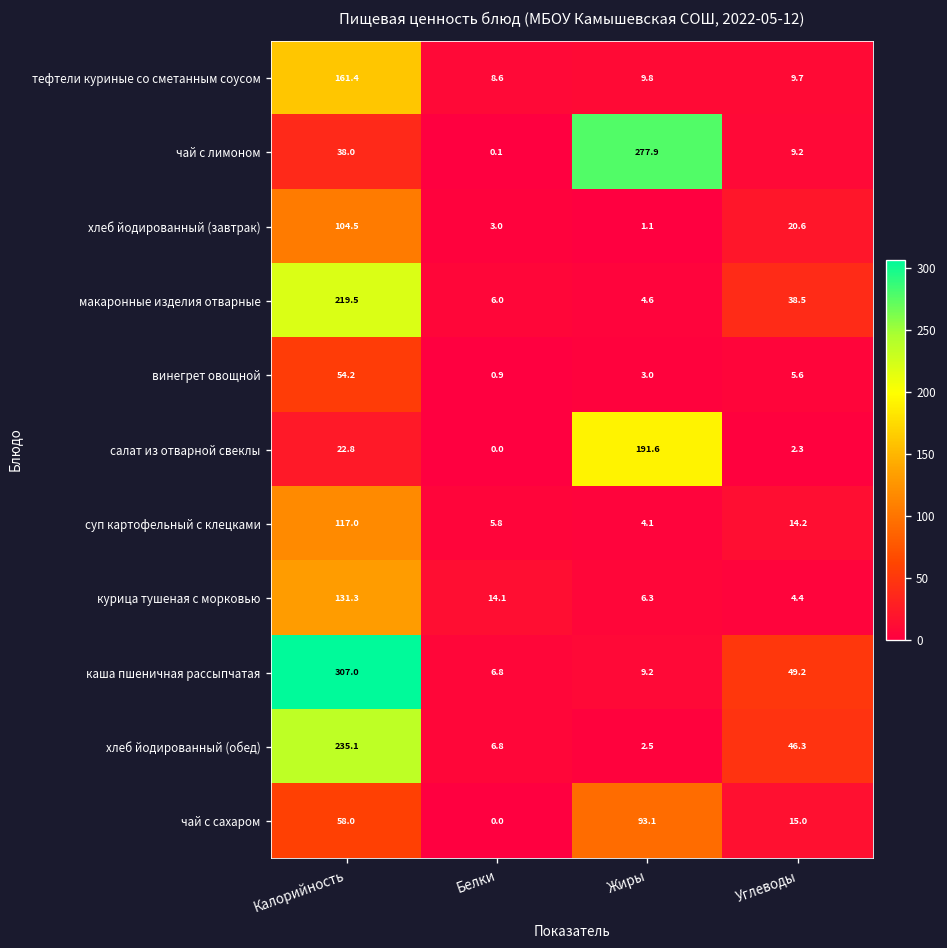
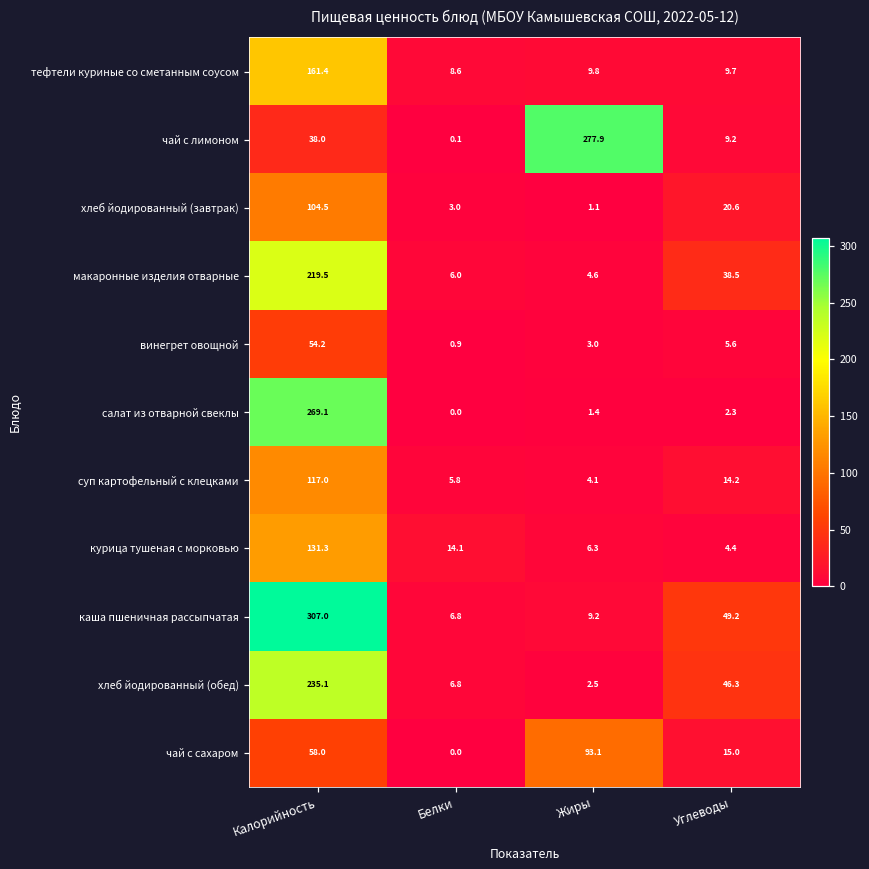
  {
    "тефтели куриные со сметанным соусом": {
      "Калорийность": 161.4,
      "Белки": 8.6,
      "Жиры": 9.8,
      "Углеводы": 9.7
    },
    "чай с лимоном": {
      "Калорийность": 38.0,
      "Белки": 0.1,
      "Жиры": 277.9,
      "Углеводы": 9.2
    },
    "хлеб йодированный (завтрак)": {
      "Калорийность": 104.5,
      "Белки": 3.0,
      "Жиры": 1.1,
      "Углеводы": 20.6
    },
    "макаронные изделия отварные": {
      "Калорийность": 219.5,
      "Белки": 6.0,
      "Жиры": 4.6,
      "Углеводы": 38.5
    },
    "винегрет овощной": {
      "Калорийность": 54.2,
      "Белки": 0.9,
      "Жиры": 3.0,
      "Углеводы": 5.6
    },
    "салат из отварной свеклы": {
-     "Калорийность": 22.8,
+     "Калорийность": 269.1,
      "Белки": 0.0,
-     "Жиры": 191.6,
+     "Жиры": 1.4,
      "Углеводы": 2.3
    },
    "суп картофельный с клецками": {
      "Калорийность": 117.0,
      "Белки": 5.8,
      "Жиры": 4.1,
      "Углеводы": 14.2
    },
    "курица тушеная с морковью": {
      "Калорийность": 131.3,
      "Белки": 14.1,
      "Жиры": 6.3,
      "Углеводы": 4.4
    },
    "каша пшеничная рассыпчатая": {
      "Калорийность": 307.0,
      "Белки": 6.8,
      "Жиры": 9.2,
      "Углеводы": 49.2
    },
    "хлеб йодированный (обед)": {
      "Калорийность": 235.1,
      "Белки": 6.8,
      "Жиры": 2.5,
      "Углеводы": 46.3
    },
    "чай с сахаром": {
      "Калорийность": 58.0,
      "Белки": 0.0,
      "Жиры": 93.1,
      "Углеводы": 15.0
    }
  }
